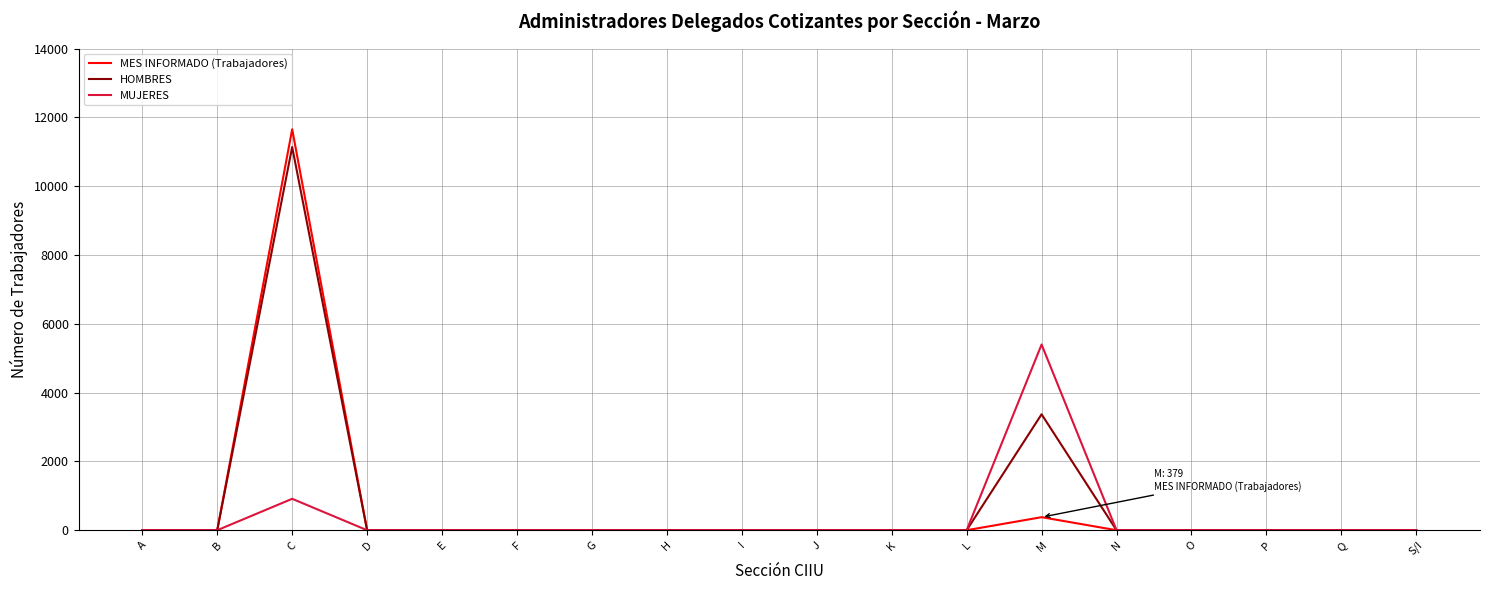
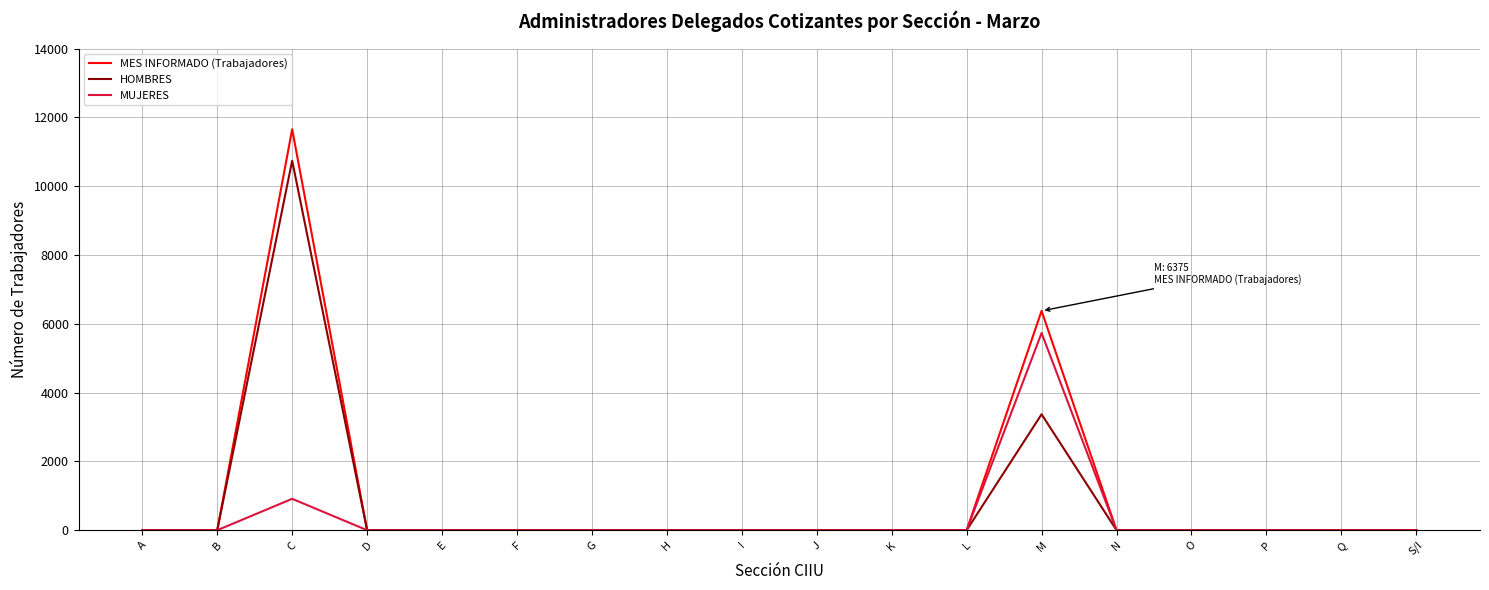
  {
    "MES INFORMADO (Trabajadores)": {
-     "M": 379
+     "M": 6375
    },
    "HOMBRES": {
-     "C": 11100,
+     "C": 10700,
      "M": 3400
    },
    "MUJERES": {
      "C": 900,
-     "M": 5400
+     "M": 5700
    }
  }
